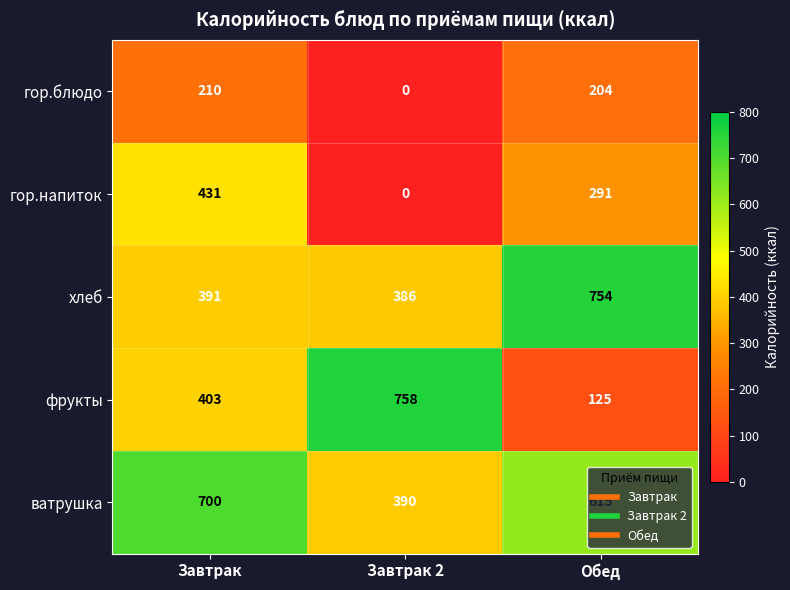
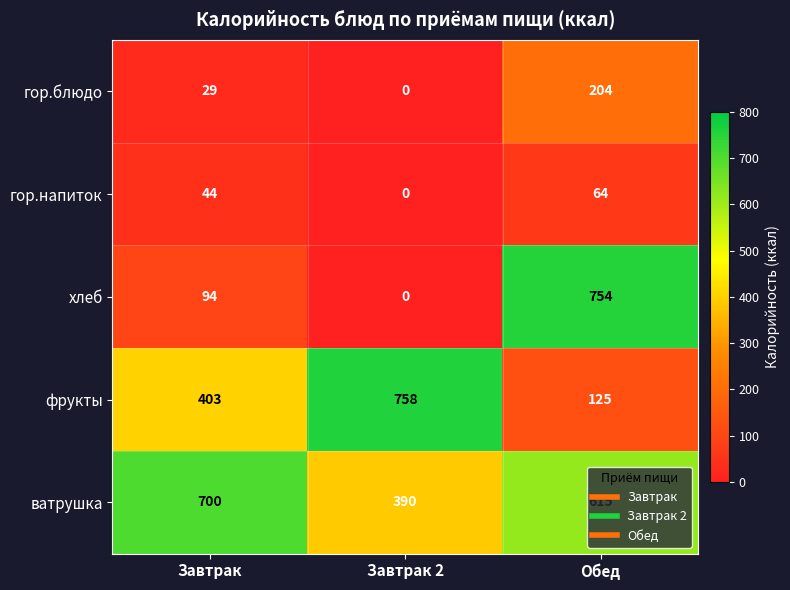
  {
    "гор.блюдо": {
-     "Завтрак": 210,
+     "Завтрак": 29,
      "Завтрак 2": 0,
      "Обед": 204
    },
    "гор.напиток": {
-     "Завтрак": 431,
+     "Завтрак": 44,
      "Завтрак 2": 0,
-     "Обед": 291
+     "Обед": 64
    },
    "хлеб": {
-     "Завтрак": 391,
-     "Завтрак 2": 386,
+     "Завтрак": 94,
+     "Завтрак 2": 0,
      "Обед": 754
    },
    "фрукты": {
      "Завтрак": 403,
      "Завтрак 2": 758,
      "Обед": 125
    },
    "ватрушка": {
      "Завтрак": 700,
      "Завтрак 2": 390
    }
  }
